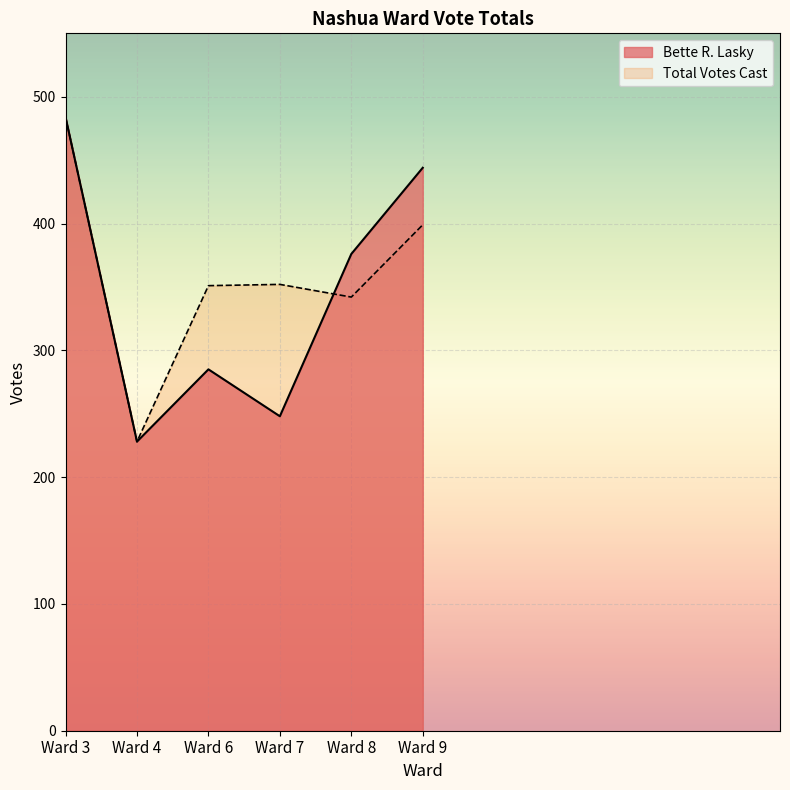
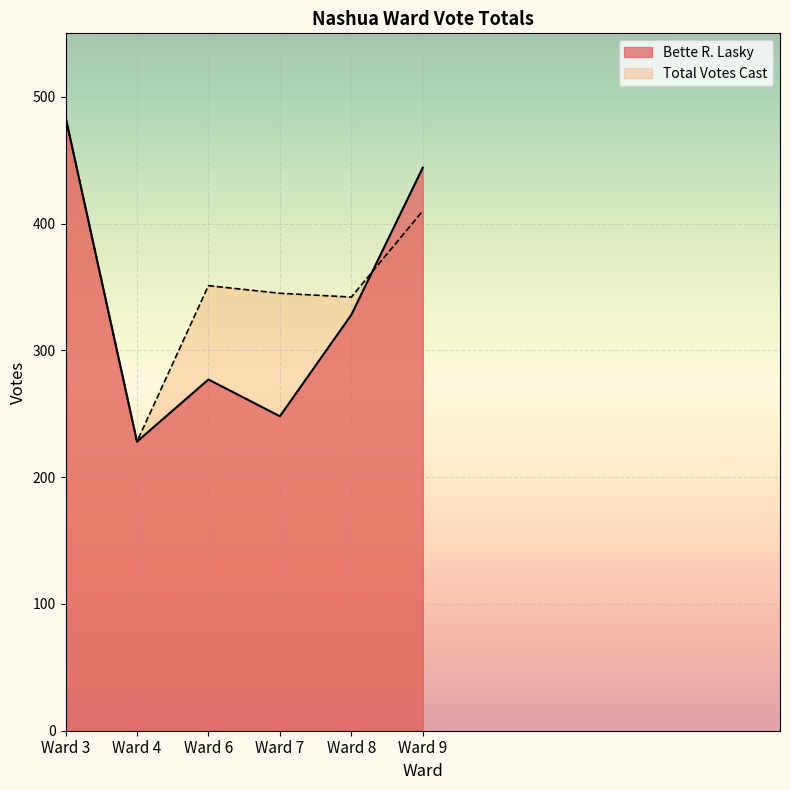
  {
    "Bette R. Lasky": {
-     "Ward 6": 285,
+     "Ward 6": 277,
      "Ward 7": 248,
-     "Ward 8": 376,
+     "Ward 8": 328,
      "Ward 9": 444
    },
    "Total Votes Cast": {
      "Ward 6": 351,
-     "Ward 7": 352,
+     "Ward 7": 345,
      "Ward 8": 342,
-     "Ward 9": 399
+     "Ward 9": 410
    }
  }
